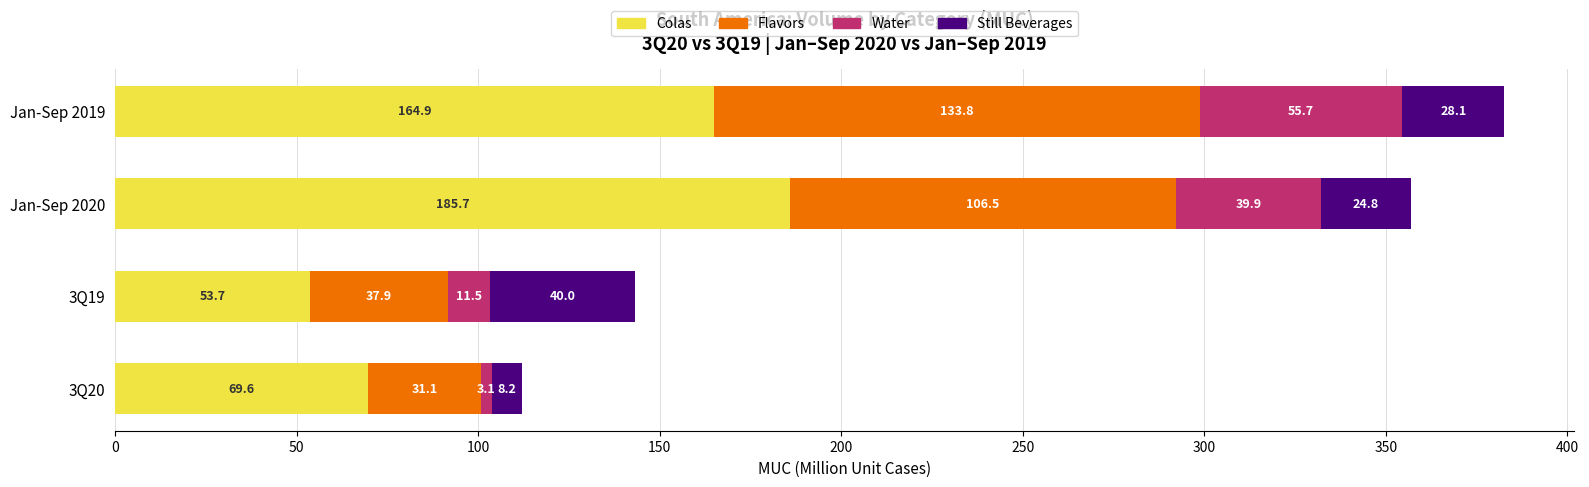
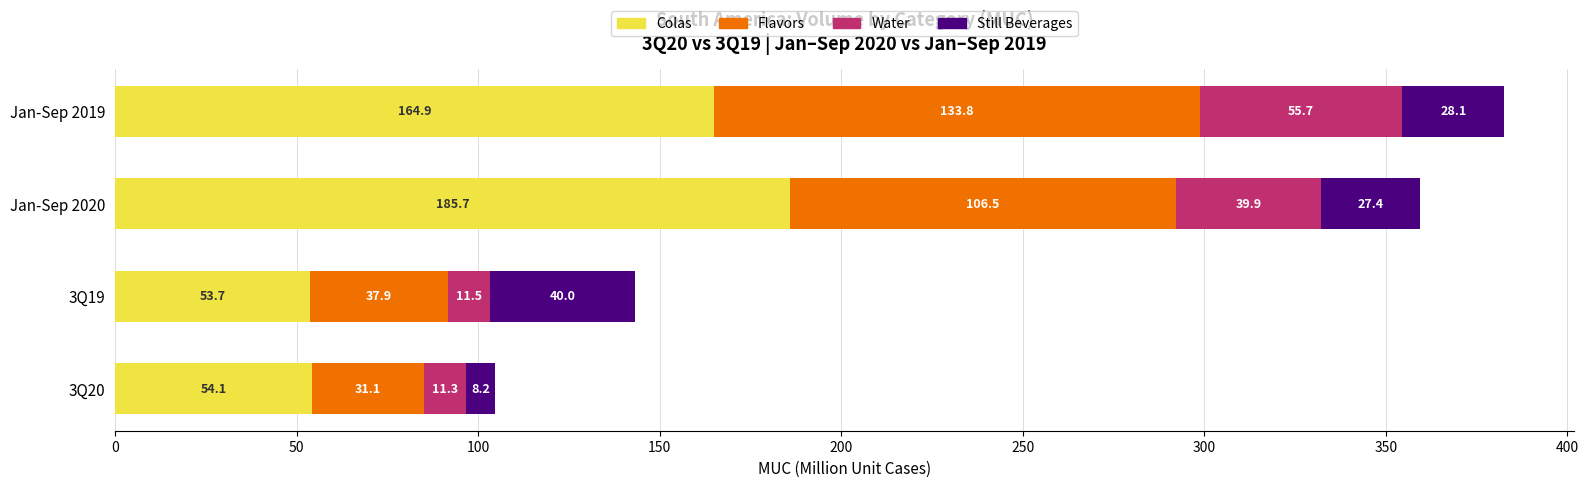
  {
    "Colas": {
      "Jan-Sep 2019": 164.9,
      "Jan-Sep 2020": 185.7,
      "3Q19": 53.7,
-     "3Q20": 69.6
+     "3Q20": 54.1
    },
    "Flavors": {
      "Jan-Sep 2019": 133.8,
      "Jan-Sep 2020": 106.5,
      "3Q19": 37.9,
      "3Q20": 31.1
    },
    "Water": {
      "Jan-Sep 2019": 55.7,
      "Jan-Sep 2020": 39.9,
      "3Q19": 11.5,
-     "3Q20": 3.1
+     "3Q20": 11.3
    },
    "Still Beverages": {
      "Jan-Sep 2019": 28.1,
-     "Jan-Sep 2020": 24.8,
+     "Jan-Sep 2020": 27.4,
      "3Q19": 40.0,
      "3Q20": 8.2
    }
  }
